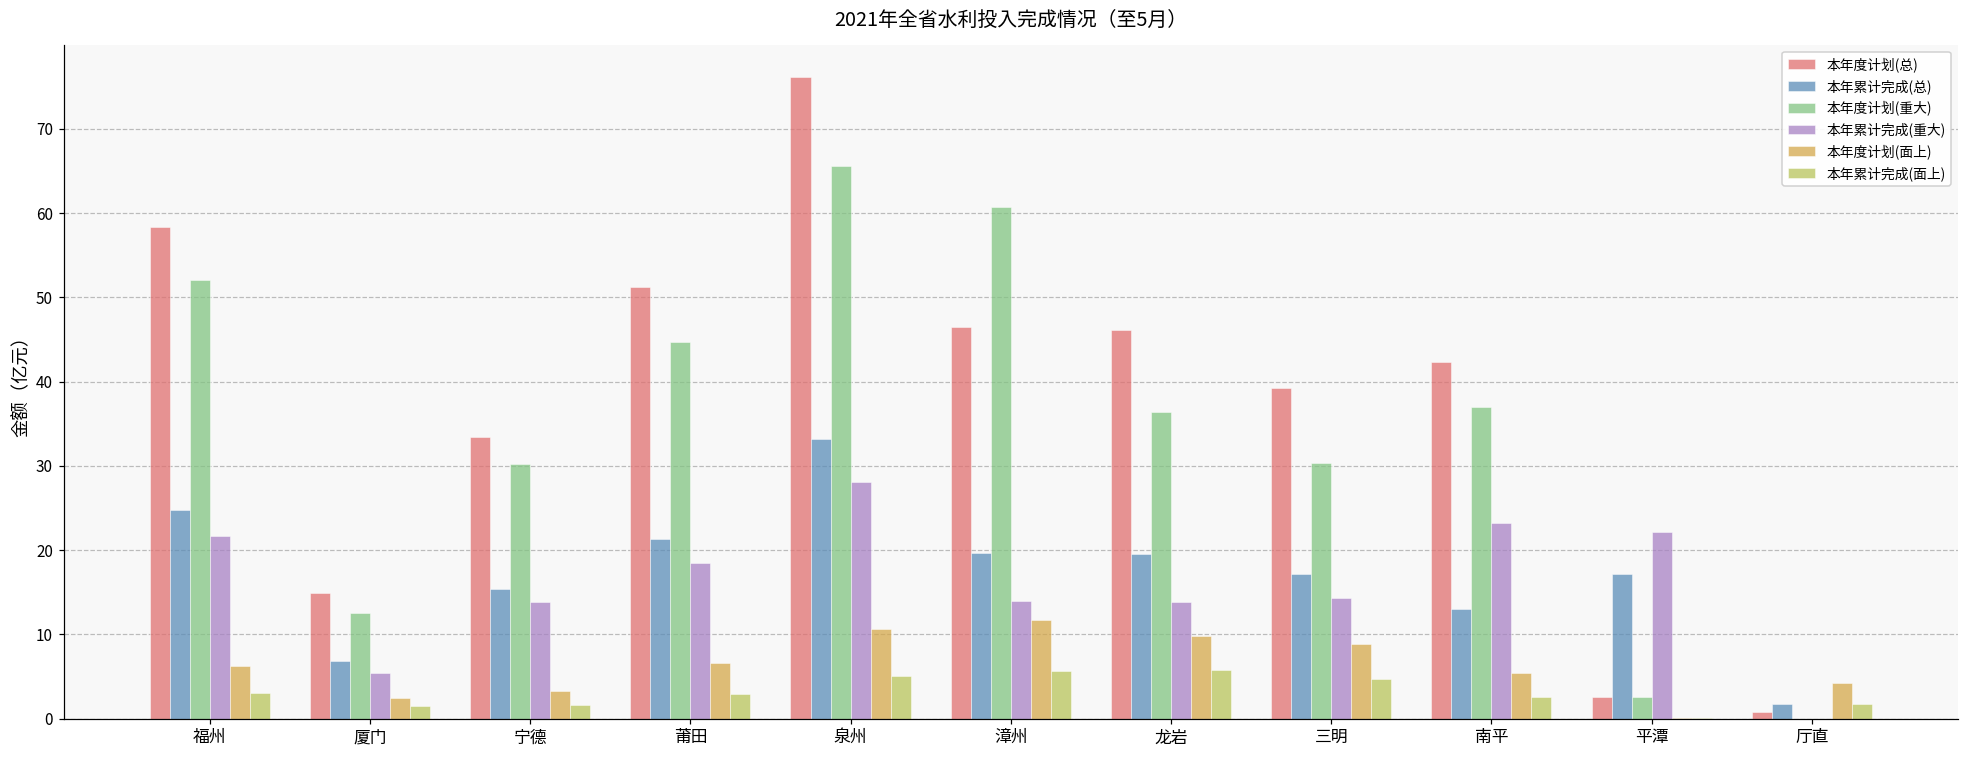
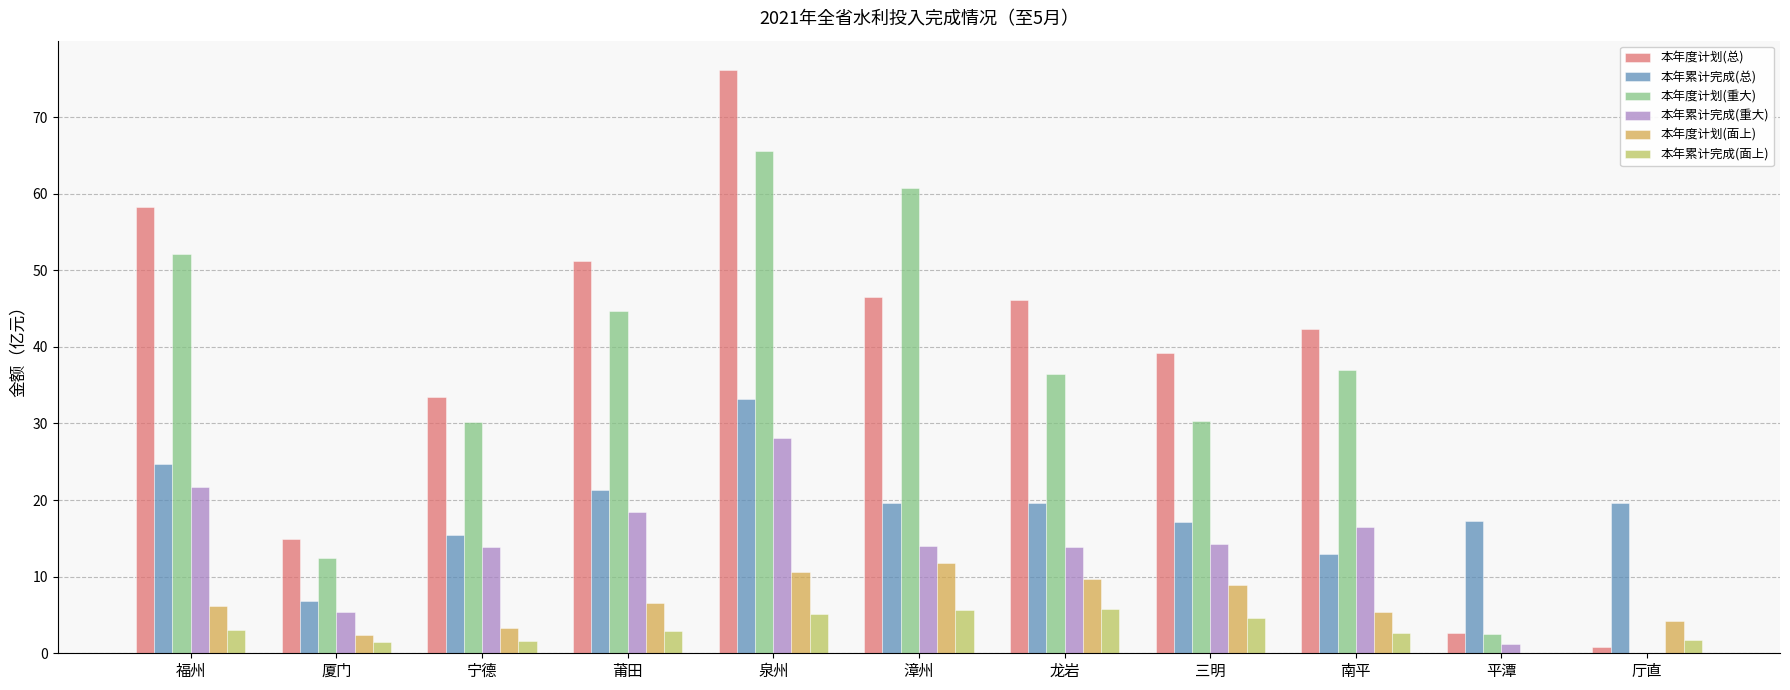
  {
    "本年度计划(总)": {
      "福州": 58,
      "厦门": 15,
      "宁德": 33,
      "莆田": 51,
      "泉州": 76,
      "漳州": 47,
      "龙岩": 46,
      "三明": 39,
      "南平": 42,
      "平潭": 3,
      "厅直": 1
    },
    "本年累计完成(总)": {
      "福州": 25,
      "厦门": 7,
      "宁德": 15,
      "莆田": 21,
      "泉州": 33,
      "漳州": 20,
      "龙岩": 20,
      "三明": 17,
      "南平": 13,
      "平潭": 17,
-     "厅直": 2
+     "厅直": 20
    },
    "本年度计划(重大)": {
      "福州": 52,
      "厦门": 13,
      "宁德": 30,
      "莆田": 45,
      "泉州": 66,
      "漳州": 61,
      "龙岩": 36,
      "三明": 30,
      "南平": 37,
      "平潭": 3,
      "厅直": 0
    },
    "本年累计完成(重大)": {
      "福州": 22,
      "厦门": 5,
      "宁德": 14,
      "莆田": 18,
      "泉州": 28,
      "漳州": 14,
      "龙岩": 14,
      "三明": 14,
-     "南平": 23,
-     "平潭": 22,
+     "南平": 16,
+     "平潭": 1,
      "厅直": 0
    }
  }
